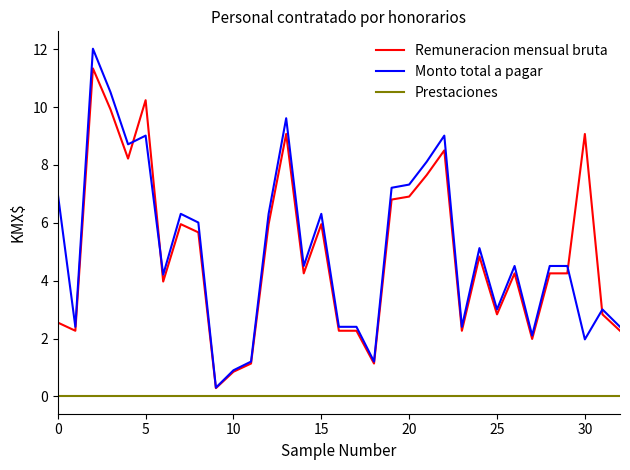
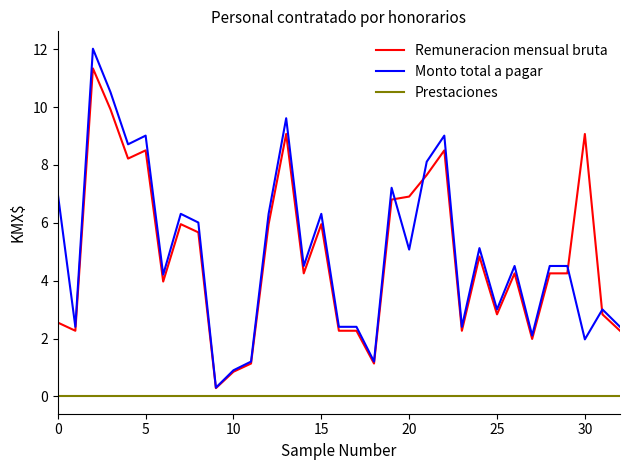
  {
    "Remuneracion mensual bruta": {
      "0": 2.6,
-     "5": 10.2,
+     "5": 8.5,
      "15": 6.0,
      "20": 6.9,
      "25": 2.8,
      "30": 9.1
    },
    "Monto total a pagar": {
      "0": 7.0,
      "5": 9.0,
      "15": 6.3,
-     "20": 7.3,
+     "20": 5.1,
      "25": 3.0,
      "30": 2.0
    },
    "Prestaciones": {
      "0": 0.0,
      "5": 0.0,
      "10": 0.0,
      "15": 0.0,
      "20": 0.0,
      "25": 0.0,
      "30": 0.0
    }
  }
